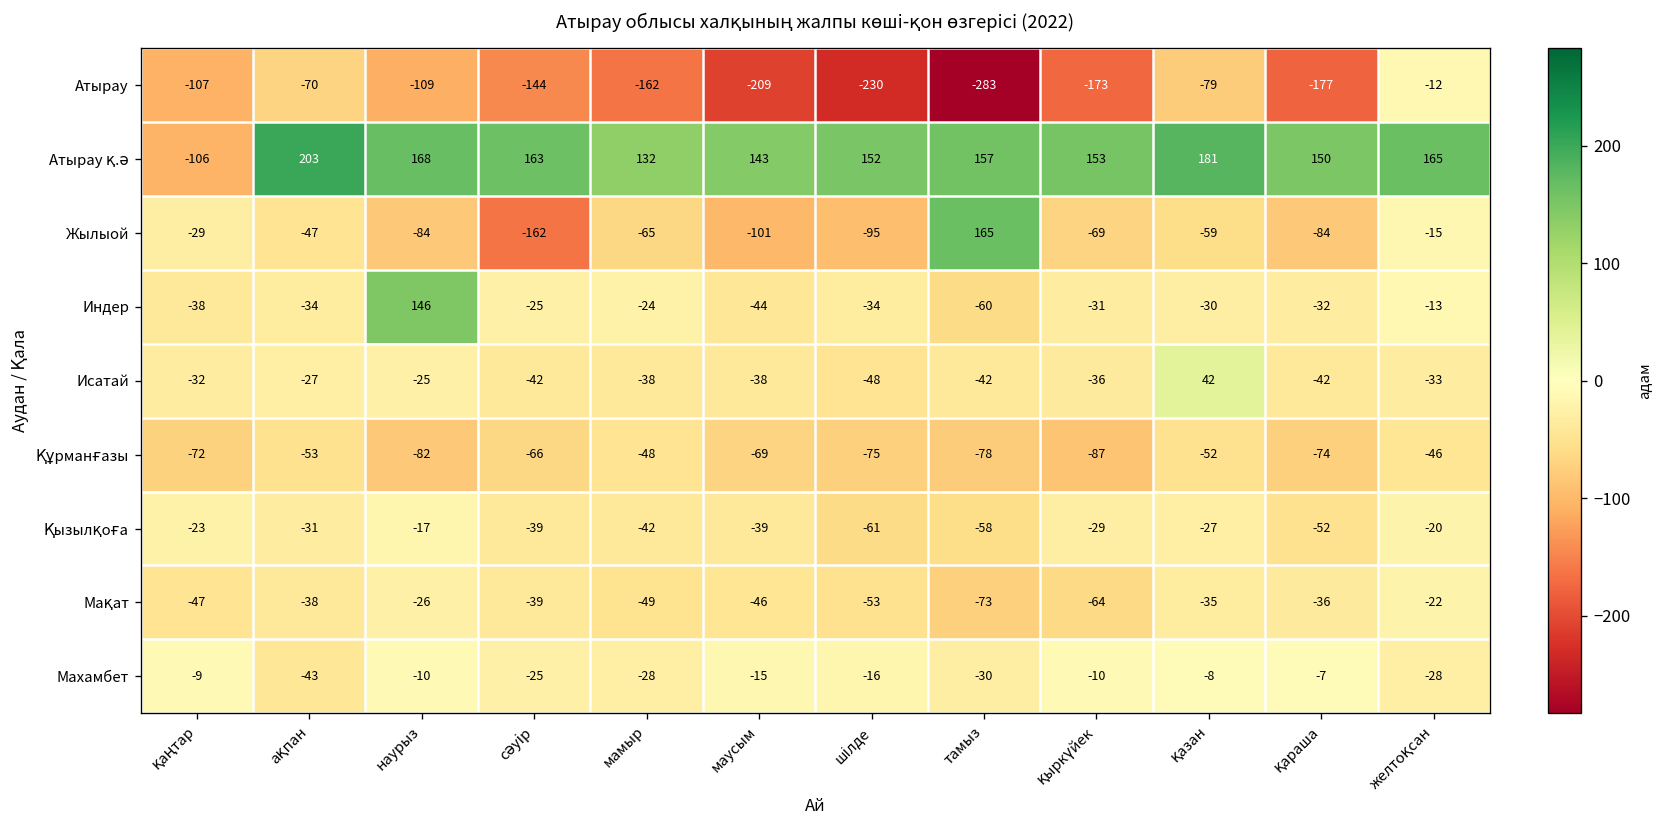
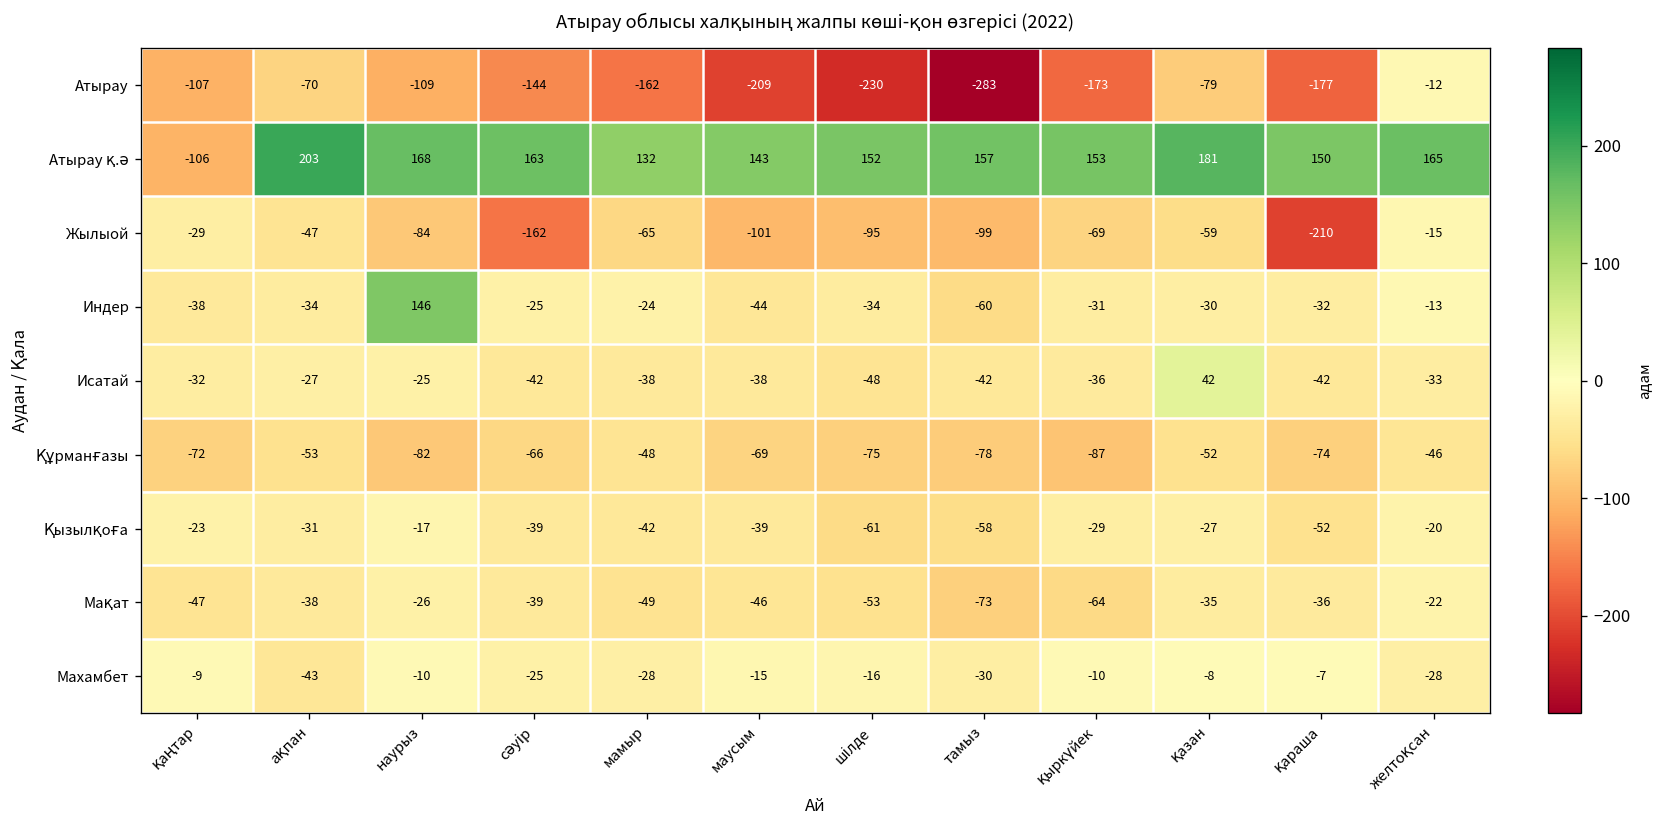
  {
    "Атырау": {
      "қаңтар": -107,
      "ақпан": -70,
      "наурыз": -109,
      "сәуір": -144,
      "мамыр": -162,
      "маусым": -209,
      "шілде": -230,
      "тамыз": -283,
      "қыркүйек": -173,
      "қазан": -79,
      "қараша": -177,
      "желтоқсан": -12
    },
    "Атырау қ.ә": {
      "қаңтар": -106,
      "ақпан": 203,
      "наурыз": 168,
      "сәуір": 163,
      "мамыр": 132,
      "маусым": 143,
      "шілде": 152,
      "тамыз": 157,
      "қыркүйек": 153,
      "қазан": 181,
      "қараша": 150,
      "желтоқсан": 165
    },
    "Жылыой": {
      "қаңтар": -29,
      "ақпан": -47,
      "наурыз": -84,
      "сәуір": -162,
      "мамыр": -65,
      "маусым": -101,
      "шілде": -95,
-     "тамыз": 165,
+     "тамыз": -99,
      "қыркүйек": -69,
      "қазан": -59,
-     "қараша": -84,
+     "қараша": -210,
      "желтоқсан": -15
    },
    "Индер": {
      "қаңтар": -38,
      "ақпан": -34,
      "наурыз": 146,
      "сәуір": -25,
      "мамыр": -24,
      "маусым": -44,
      "шілде": -34,
      "тамыз": -60,
      "қыркүйек": -31,
      "қазан": -30,
      "қараша": -32,
      "желтоқсан": -13
    },
    "Исатай": {
      "қаңтар": -32,
      "ақпан": -27,
      "наурыз": -25,
      "сәуір": -42,
      "мамыр": -38,
      "маусым": -38,
      "шілде": -48,
      "тамыз": -42,
      "қыркүйек": -36,
      "қазан": 42,
      "қараша": -42,
      "желтоқсан": -33
    },
    "Құрманғазы": {
      "қаңтар": -72,
      "ақпан": -53,
      "наурыз": -82,
      "сәуір": -66,
      "мамыр": -48,
      "маусым": -69,
      "шілде": -75,
      "тамыз": -78,
      "қыркүйек": -87,
      "қазан": -52,
      "қараша": -74,
      "желтоқсан": -46
    },
    "Қызылқоға": {
      "қаңтар": -23,
      "ақпан": -31,
      "наурыз": -17,
      "сәуір": -39,
      "мамыр": -42,
      "маусым": -39,
      "шілде": -61,
      "тамыз": -58,
      "қыркүйек": -29,
      "қазан": -27,
      "қараша": -52,
      "желтоқсан": -20
    },
    "Мақат": {
      "қаңтар": -47,
      "ақпан": -38,
      "наурыз": -26,
      "сәуір": -39,
      "мамыр": -49,
      "маусым": -46,
      "шілде": -53,
      "тамыз": -73,
      "қыркүйек": -64,
      "қазан": -35,
      "қараша": -36,
      "желтоқсан": -22
    },
    "Махамбет": {
      "қаңтар": -9,
      "ақпан": -43,
      "наурыз": -10,
      "сәуір": -25,
      "мамыр": -28,
      "маусым": -15,
      "шілде": -16,
      "тамыз": -30,
      "қыркүйек": -10,
      "қазан": -8,
      "қараша": -7,
      "желтоқсан": -28
    }
  }
